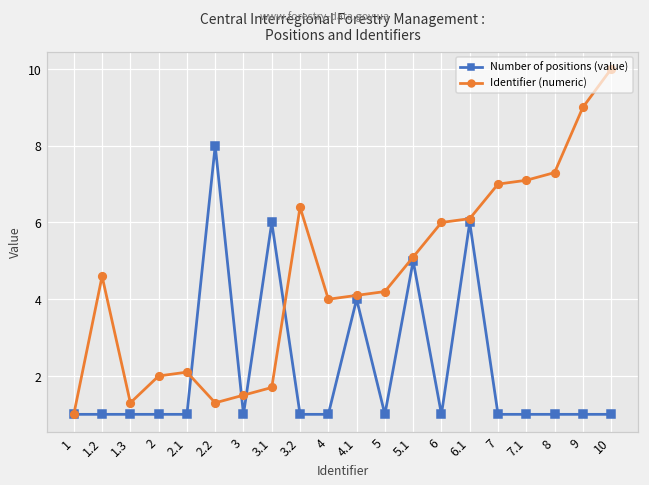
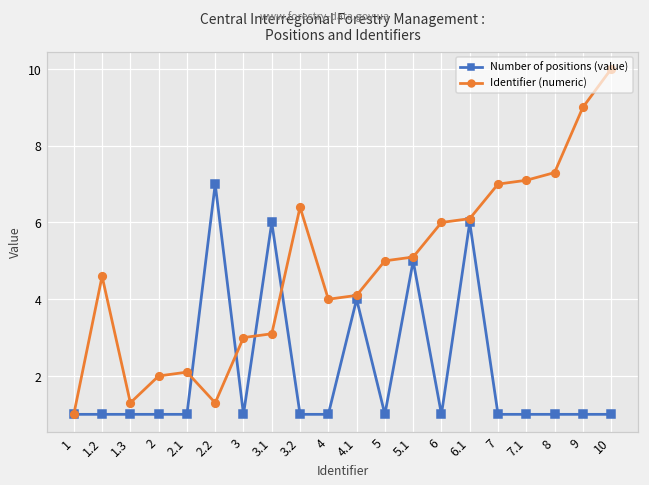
  {
    "Number of positions (value)": {
      "1.2": 1,
      "1.3": 1,
      "2": 1,
      "2.1": 1,
-     "2.2": 8,
+     "2.2": 7,
      "3": 1,
      "3.1": 6,
      "3.2": 1,
      "4": 1,
      "4.1": 4,
      "5": 1,
      "5.1": 5,
      "6": 1,
      "6.1": 6,
      "7": 1,
      "7.1": 1,
      "8": 1,
      "9": 1,
      "10": 1
    },
    "Identifier (numeric)": {
      "1.2": 4.6,
      "1.3": 1.3,
      "2": 2.0,
      "2.1": 2.1,
      "2.2": 1.3,
-     "3": 1.5,
-     "3.1": 1.7,
+     "3": 3.0,
+     "3.1": 3.1,
      "3.2": 6.4,
      "4": 4.0,
      "4.1": 4.1,
-     "5": 4.2,
+     "5": 5.0,
      "5.1": 5.1,
      "6": 6.0,
      "6.1": 6.1,
      "7": 7.0,
      "7.1": 7.1,
      "8": 7.3,
      "9": 9.0
    }
  }
